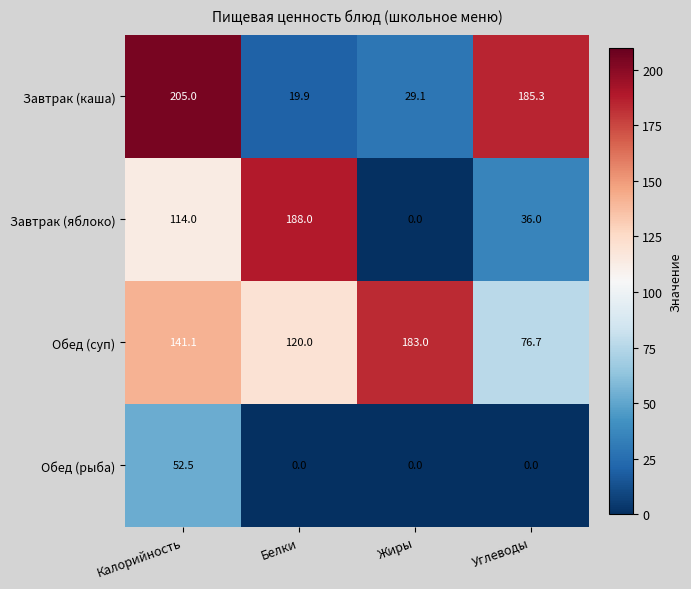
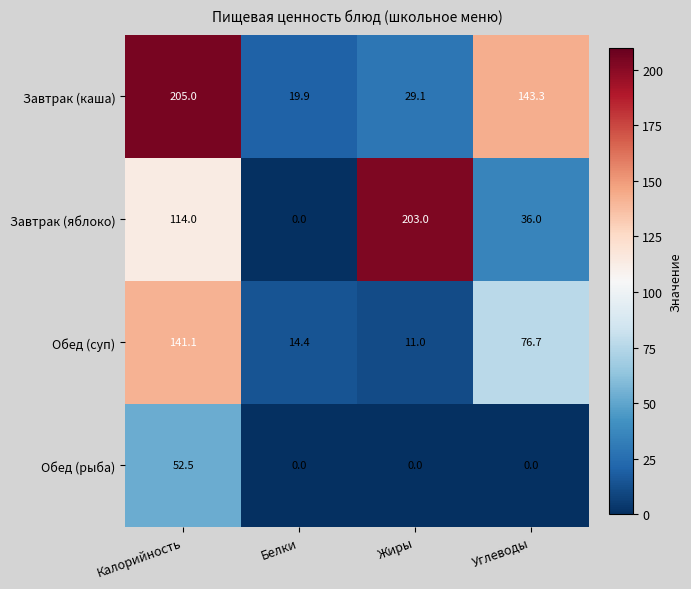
  {
    "Завтрак (каша)": {
      "Калорийность": 205.0,
      "Белки": 19.9,
      "Жиры": 29.1,
-     "Углеводы": 185.3
+     "Углеводы": 143.3
    },
    "Завтрак (яблоко)": {
      "Калорийность": 114.0,
-     "Белки": 188.0,
-     "Жиры": 0.0,
+     "Белки": 0.0,
+     "Жиры": 203.0,
      "Углеводы": 36.0
    },
    "Обед (суп)": {
      "Калорийность": 141.1,
-     "Белки": 120.0,
-     "Жиры": 183.0,
+     "Белки": 14.4,
+     "Жиры": 11.0,
      "Углеводы": 76.7
    },
    "Обед (рыба)": {
      "Калорийность": 52.5,
      "Белки": 0.0,
      "Жиры": 0.0,
      "Углеводы": 0.0
    }
  }
